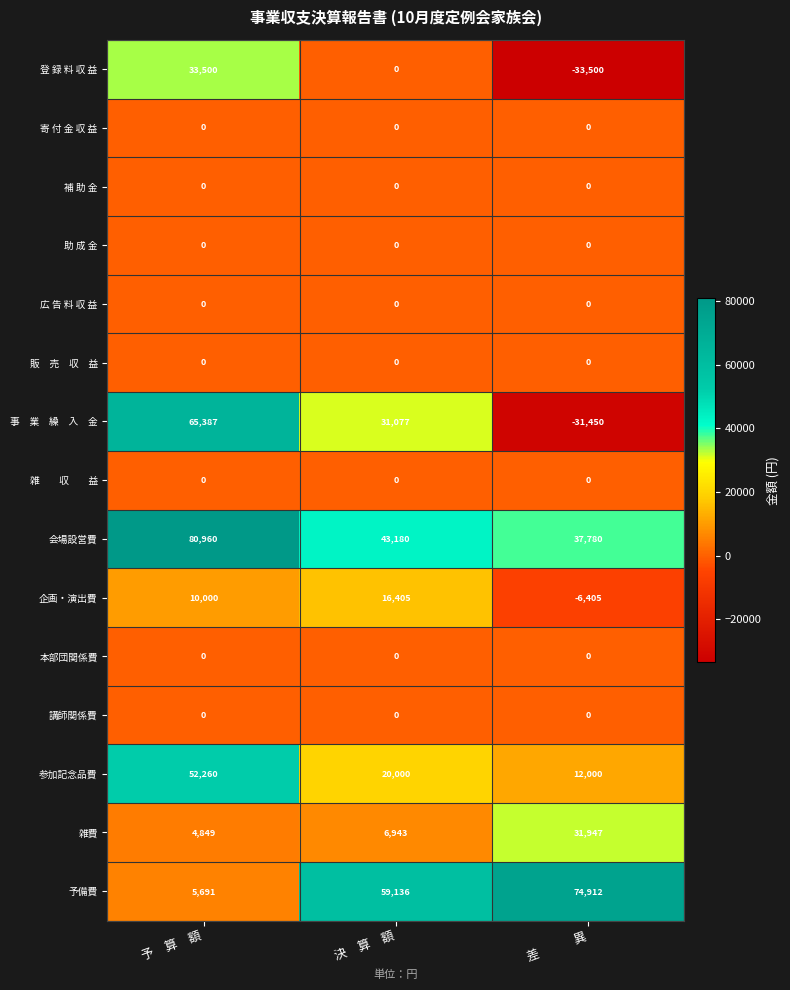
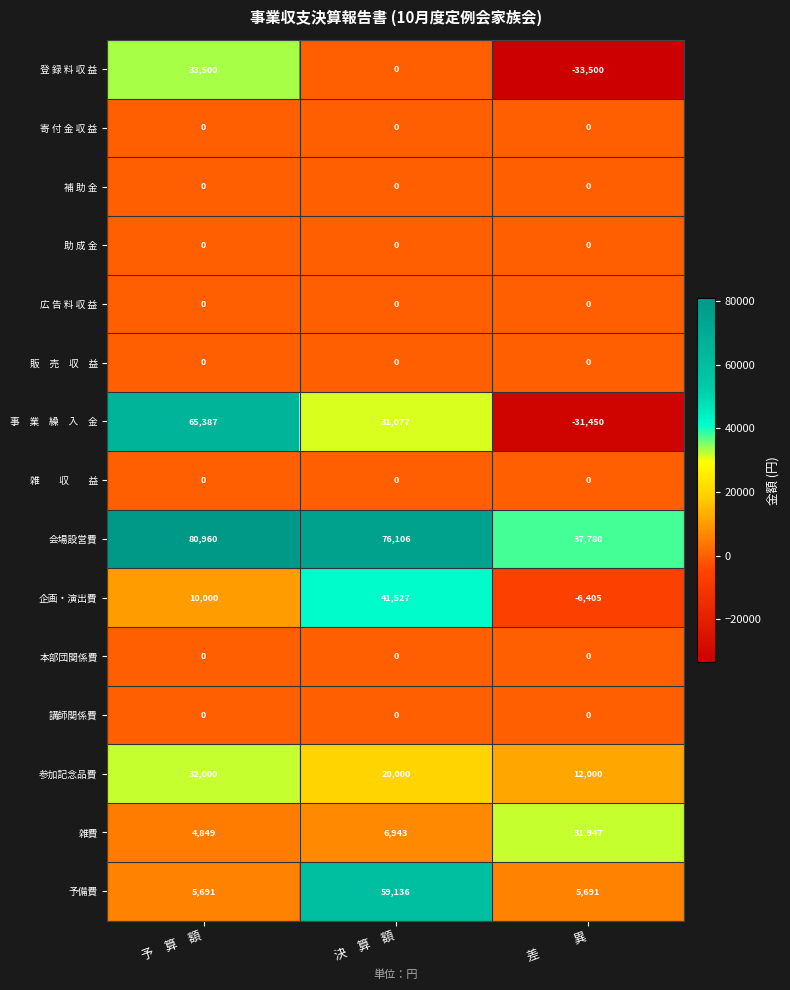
  {
    "登 録 料 収 益": {
      "予 算 額": "33,500",
      "決 算 額": "0",
      "差 異": "-33,500"
    },
    "寄 付 金 収 益": {
      "予 算 額": "0",
      "決 算 額": "0",
      "差 異": "0"
    },
    "補 助 金": {
      "予 算 額": "0",
      "決 算 額": "0",
      "差 異": "0"
    },
    "助 成 金": {
      "予 算 額": "0",
      "決 算 額": "0",
      "差 異": "0"
    },
    "広 告 料 収 益": {
      "予 算 額": "0",
      "決 算 額": "0",
      "差 異": "0"
    },
    "販 売 収 益": {
      "予 算 額": "0",
      "決 算 額": "0",
      "差 異": "0"
    },
    "事 業 繰 入 金": {
      "予 算 額": "65,387",
      "決 算 額": "31,077",
      "差 異": "-31,450"
    },
    "雑 収 益": {
      "予 算 額": "0",
      "決 算 額": "0",
      "差 異": "0"
    },
    "会場設営費": {
      "予 算 額": "80,960",
-     "決 算 額": "43,180",
+     "決 算 額": "76,106",
      "差 異": "37,780"
    },
    "企画・演出費": {
      "予 算 額": "10,000",
-     "決 算 額": "16,405",
+     "決 算 額": "41,527",
      "差 異": "-6,405"
    },
    "本部団関係費": {
      "予 算 額": "0",
      "決 算 額": "0",
      "差 異": "0"
    },
    "講師関係費": {
      "予 算 額": "0",
      "決 算 額": "0",
      "差 異": "0"
    },
    "参加記念品費": {
-     "予 算 額": "52,260",
+     "予 算 額": "32,000",
      "決 算 額": "20,000",
      "差 異": "12,000"
    },
    "雑費": {
      "予 算 額": "4,849",
      "決 算 額": "6,943",
      "差 異": "31,947"
    },
    "予備費": {
      "予 算 額": "5,691",
      "決 算 額": "59,136",
-     "差 異": "74,912"
+     "差 異": "5,691"
    }
  }
